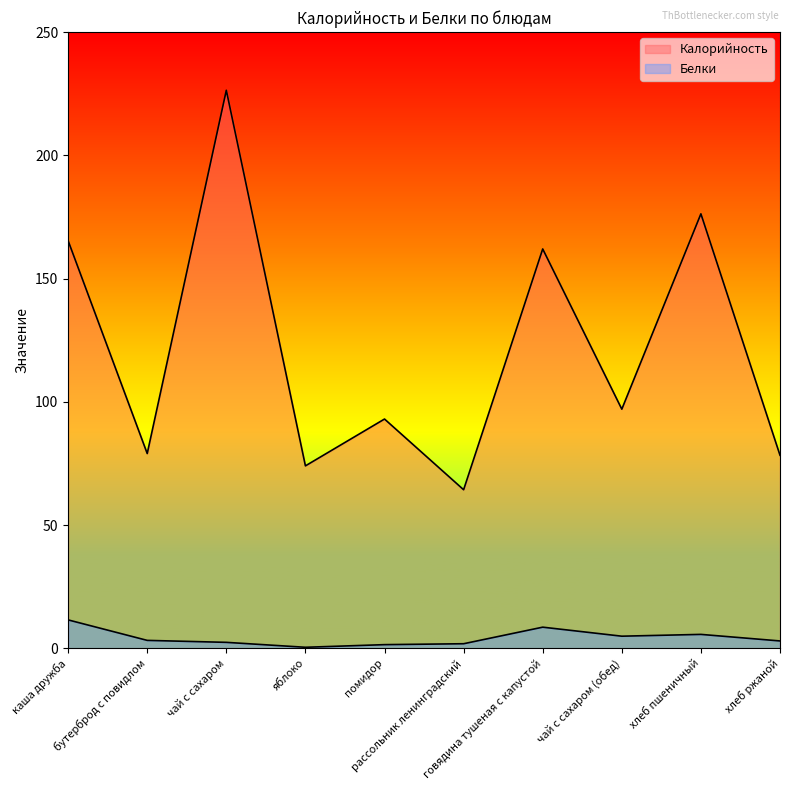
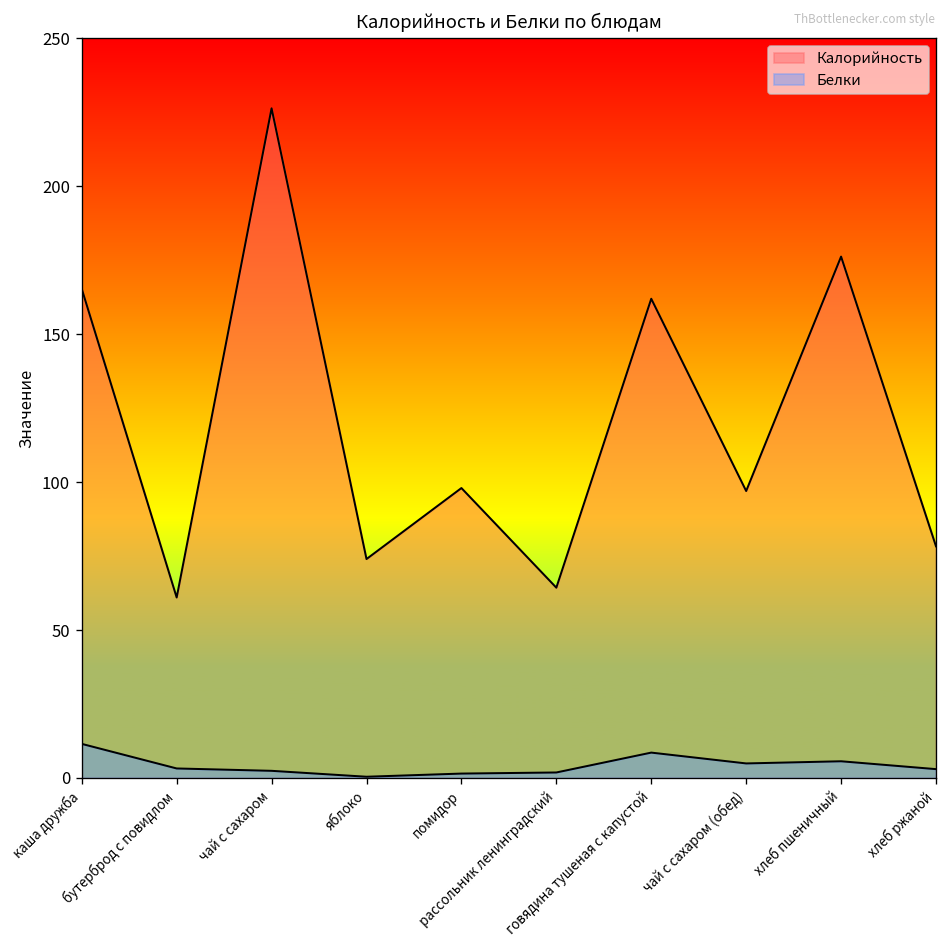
  {
    "Калорийность": {
      "каша дружба": 165,
-     "бутерброд с повидлом": 79,
+     "бутерброд с повидлом": 61,
      "чай с сахаром": 226,
      "яблоко": 74,
-     "помидор": 93,
+     "помидор": 98,
      "рассольник ленинградский": 64,
      "говядина тушеная с капустой": 162,
      "чай с сахаром (обед)": 97,
      "хлеб пшеничный": 176,
      "хлеб ржаной": 78
    },
    "Белки": {
      "каша дружба": 12,
      "бутерброд с повидлом": 3,
      "чай с сахаром": 2,
      "яблоко": 0,
      "помидор": 1,
      "рассольник ленинградский": 2,
      "говядина тушеная с капустой": 9,
      "чай с сахаром (обед)": 5,
      "хлеб пшеничный": 6,
      "хлеб ржаной": 3
    }
  }
